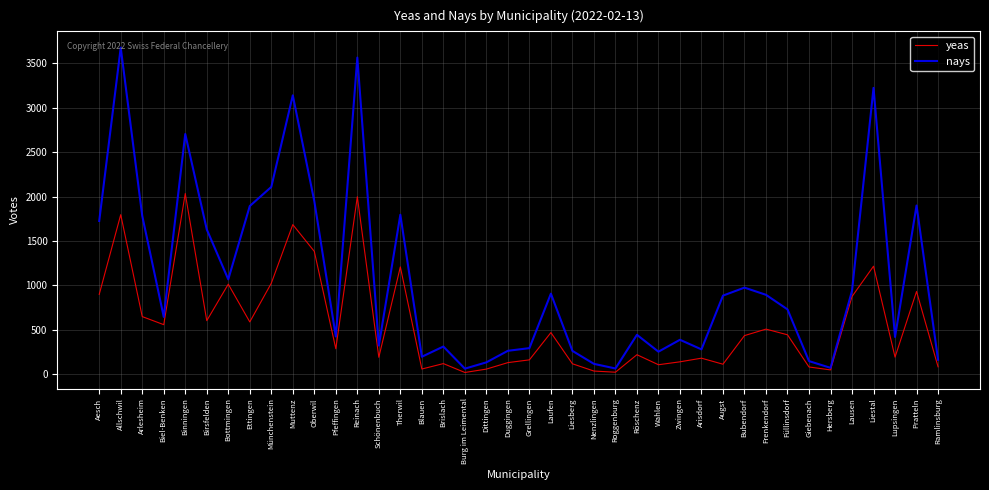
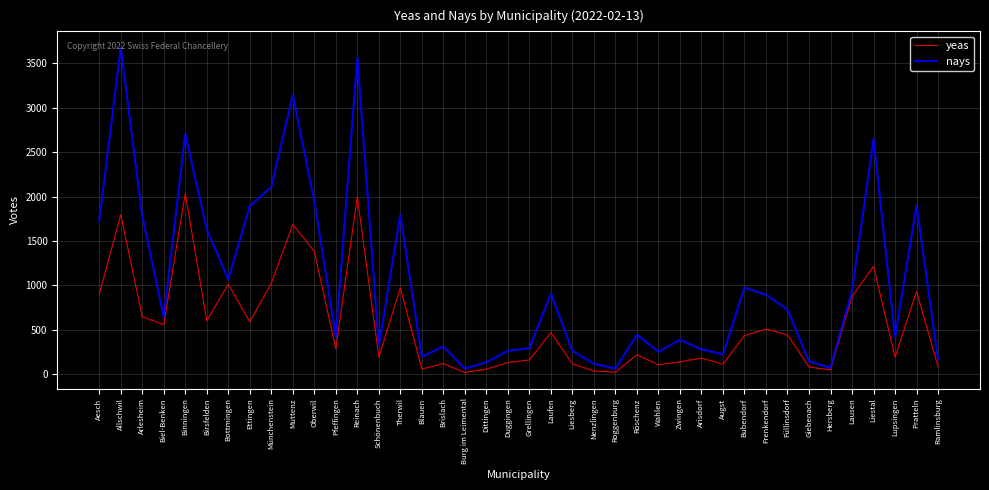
  {
    "yeas": {
      "Aesch": 900,
      "Allschwil": 1800,
      "Arlesheim": 700,
      "Biel-Benken": 600,
      "Binningen": 2000,
      "Birsfelden": 600,
      "Bottmingen": 1000,
      "Ettingen": 600,
      "Münchenstein": 1000,
      "Muttenz": 1700,
      "Oberwil": 1400,
      "Pfeffingen": 300,
      "Reinach": 2000,
      "Schönenbuch": 200,
-     "Therwil": 1200,
+     "Therwil": 1000,
      "Blauen": 100,
      "Brislach": 100,
      "Burg im Leimental": 0,
      "Dittingen": 100,
      "Duggingen": 100,
      "Grellingen": 200,
      "Laufen": 500,
      "Liesberg": 100,
      "Nenzlingen": 0,
      "Roggenburg": 0,
      "Röschenz": 200,
      "Wahlen": 100,
      "Zwingen": 100,
      "Arisdorf": 200,
      "Augst": 100,
      "Bubendorf": 400,
      "Frenkendorf": 500,
      "Füllinsdorf": 400,
      "Giebenach": 100,
      "Lausen": 900,
      "Liestal": 1200,
      "Lupsingen": 200,
      "Pratteln": 900,
      "Ramlinsburg": 100
    },
    "nays": {
      "Aesch": 1700,
      "Arlesheim": 1800,
      "Biel-Benken": 600,
      "Binningen": 2700,
      "Birsfelden": 1600,
      "Bottmingen": 1100,
      "Ettingen": 1900,
      "Münchenstein": 2100,
      "Muttenz": 3100,
      "Oberwil": 1900,
      "Pfeffingen": 400,
      "Reinach": 3600,
      "Schönenbuch": 300,
      "Therwil": 1800,
      "Blauen": 200,
      "Brislach": 300,
      "Burg im Leimental": 100,
      "Dittingen": 100,
      "Duggingen": 300,
      "Grellingen": 300,
      "Laufen": 900,
      "Liesberg": 300,
      "Nenzlingen": 100,
      "Roggenburg": 100,
      "Röschenz": 400,
      "Wahlen": 300,
      "Zwingen": 400,
      "Arisdorf": 300,
-     "Augst": 900,
+     "Augst": 200,
      "Bubendorf": 1000,
      "Frenkendorf": 900,
      "Füllinsdorf": 700,
      "Giebenach": 100,
      "Lausen": 900,
-     "Liestal": 3200,
+     "Liestal": 2700,
      "Lupsingen": 400,
      "Pratteln": 1900,
      "Ramlinsburg": 200
    }
  }
